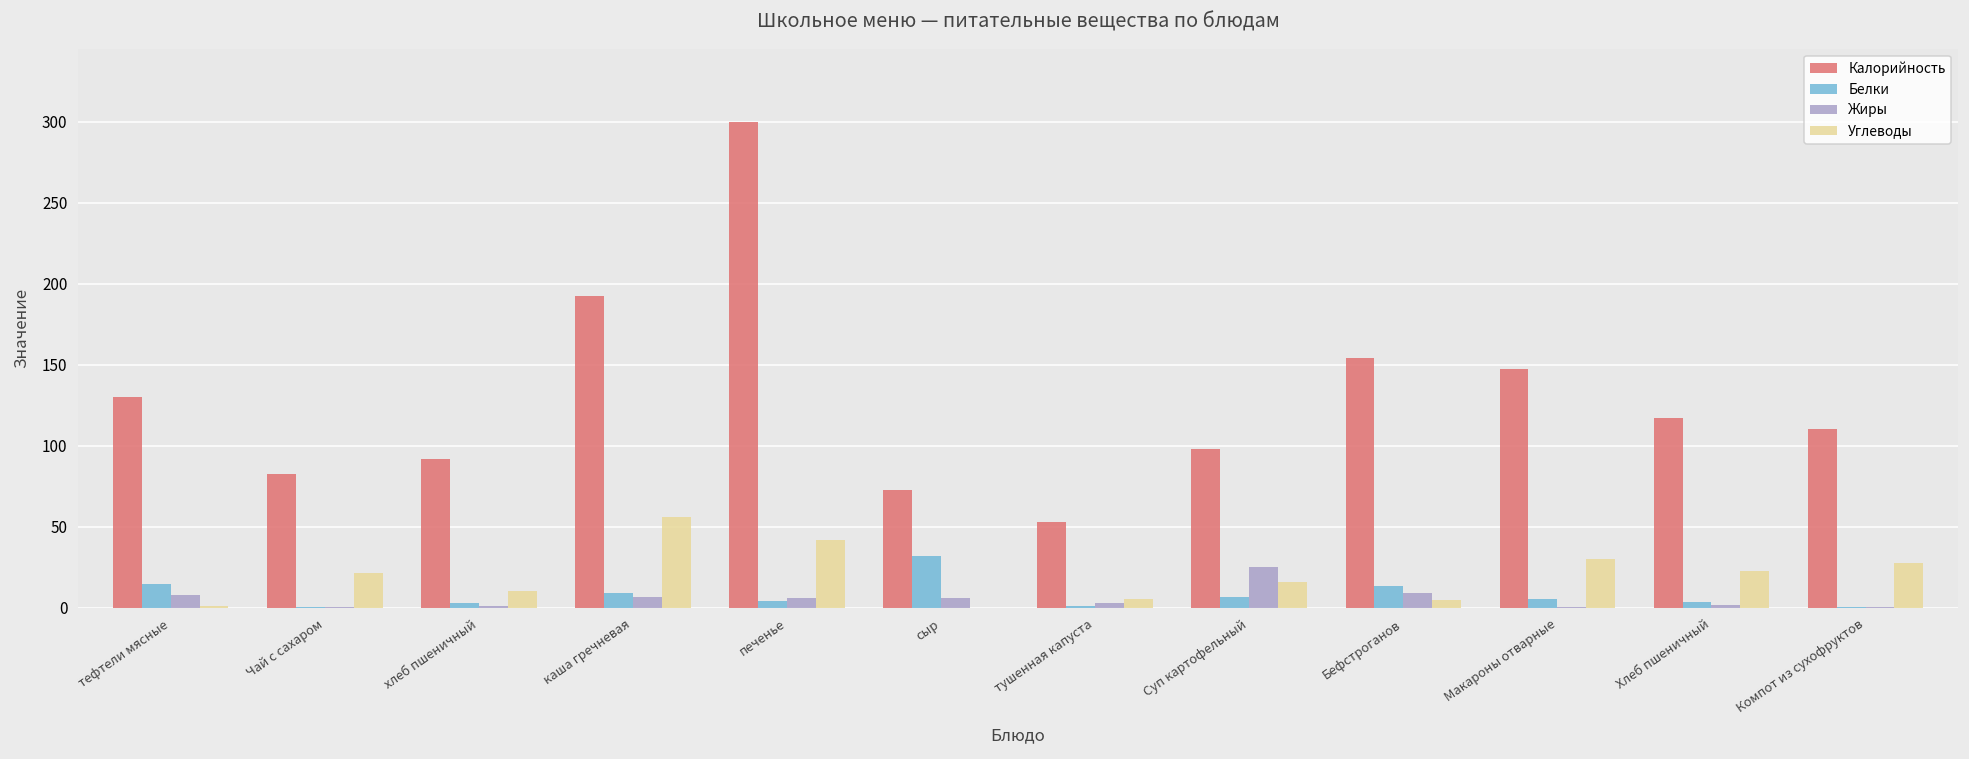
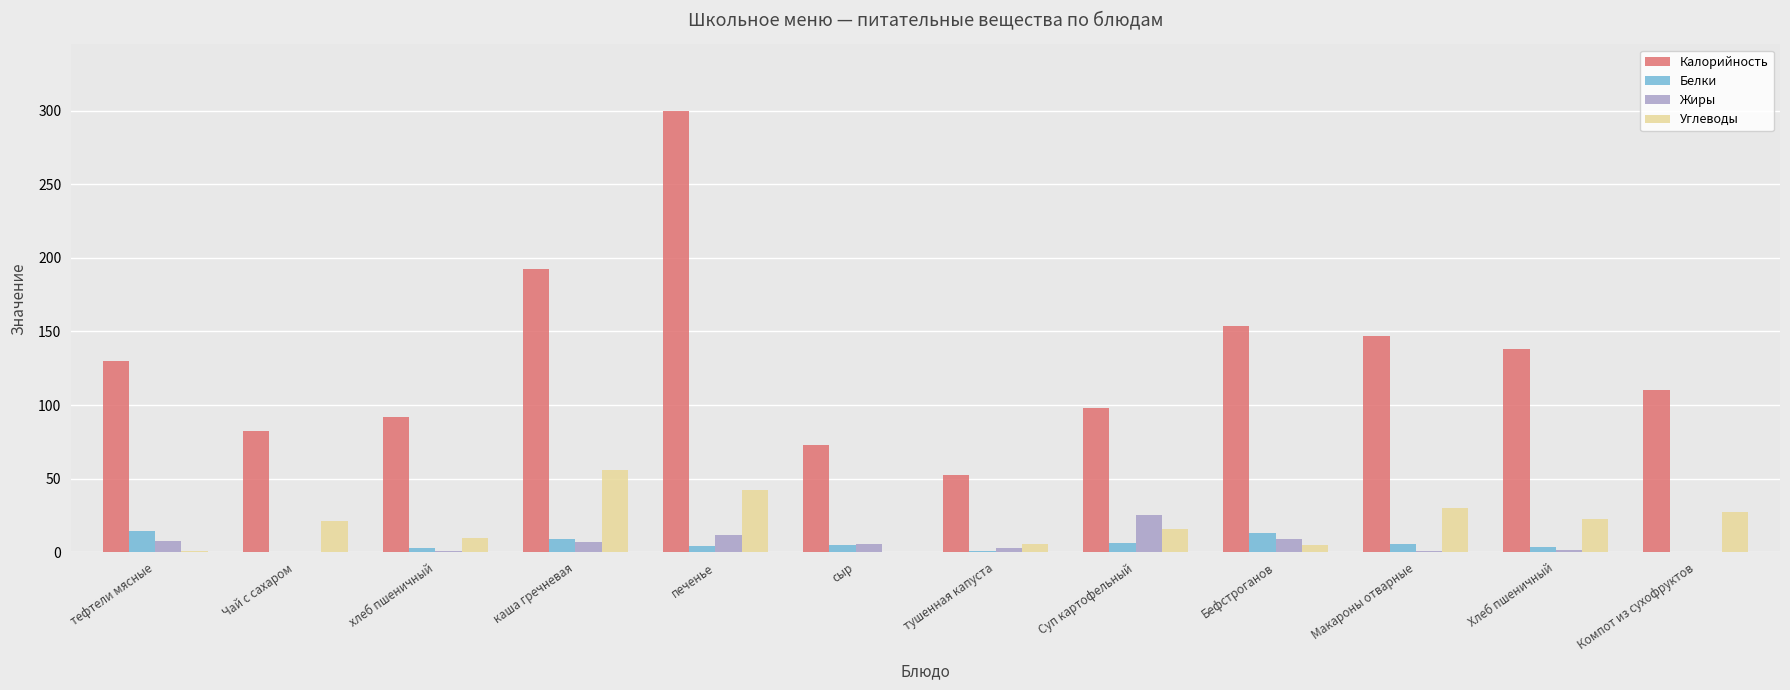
  {
    "Калорийность": {
      "тефтели мясные": 130,
      "Чай с сахаром": 82,
      "хлеб пшеничный": 92,
      "каша гречневая": 193,
      "печенье": 300,
      "сыр": 73,
      "тушенная капуста": 53,
      "Суп картофельный": 98,
      "Бефстроганов": 154,
      "Макароны отварные": 147,
-     "Хлеб пшеничный": 117,
+     "Хлеб пшеничный": 138,
      "Компот из сухофруктов": 110
    },
    "Белки": {
      "тефтели мясные": 15,
      "хлеб пшеничный": 3,
      "каша гречневая": 9,
      "печенье": 4,
-     "сыр": 32,
+     "сыр": 5,
      "Суп картофельный": 6,
      "Бефстроганов": 13,
      "Макароны отварные": 5,
      "Хлеб пшеничный": 3
    },
    "Жиры": {
      "тефтели мясные": 8,
      "каша гречневая": 7,
-     "печенье": 6,
+     "печенье": 12,
      "сыр": 6,
      "тушенная капуста": 3,
      "Суп картофельный": 25,
      "Бефстроганов": 9
    },
    "Углеводы": {
      "Чай с сахаром": 21,
      "хлеб пшеничный": 10,
      "каша гречневая": 56,
      "печенье": 42,
      "сыр": 0,
      "тушенная капуста": 6,
      "Суп картофельный": 16,
      "Бефстроганов": 5,
      "Макароны отварные": 30,
      "Хлеб пшеничный": 23,
      "Компот из сухофруктов": 27
    }
  }
